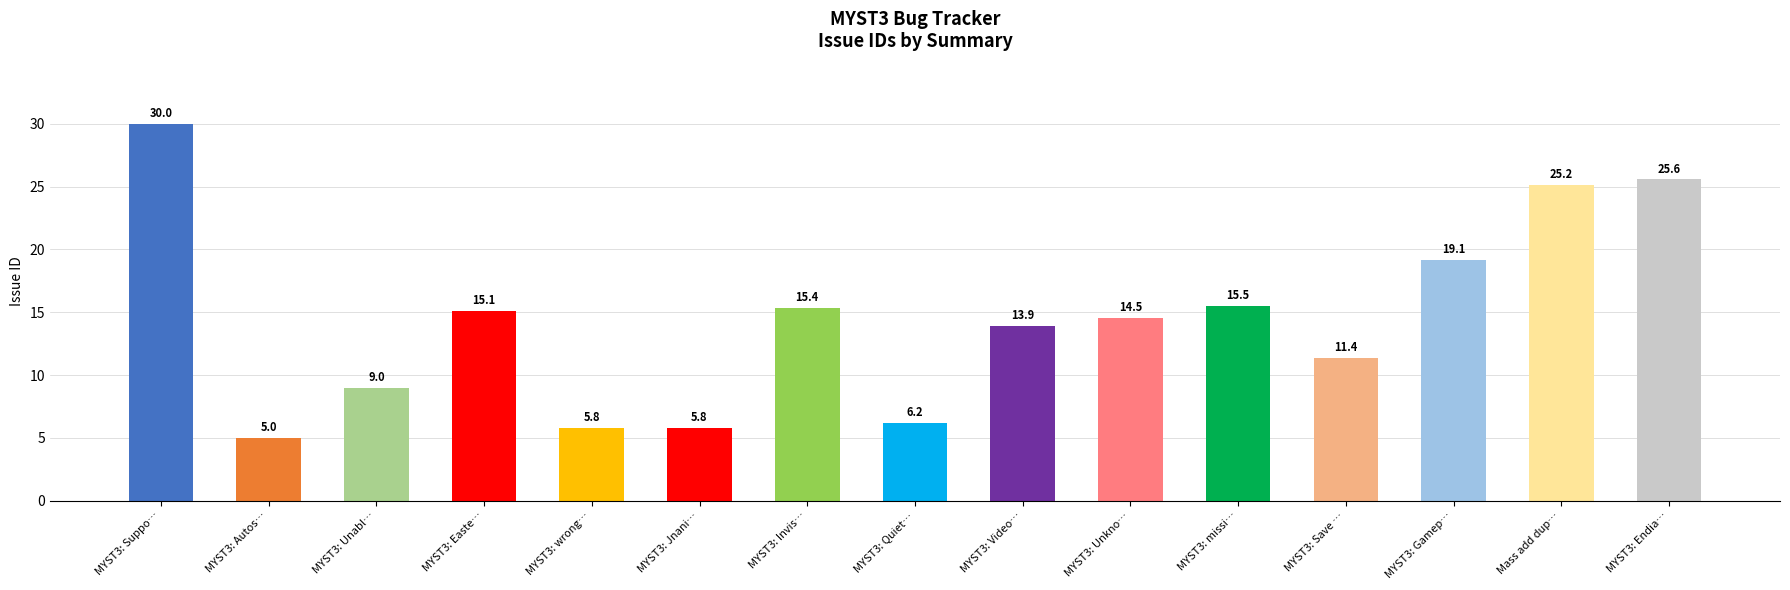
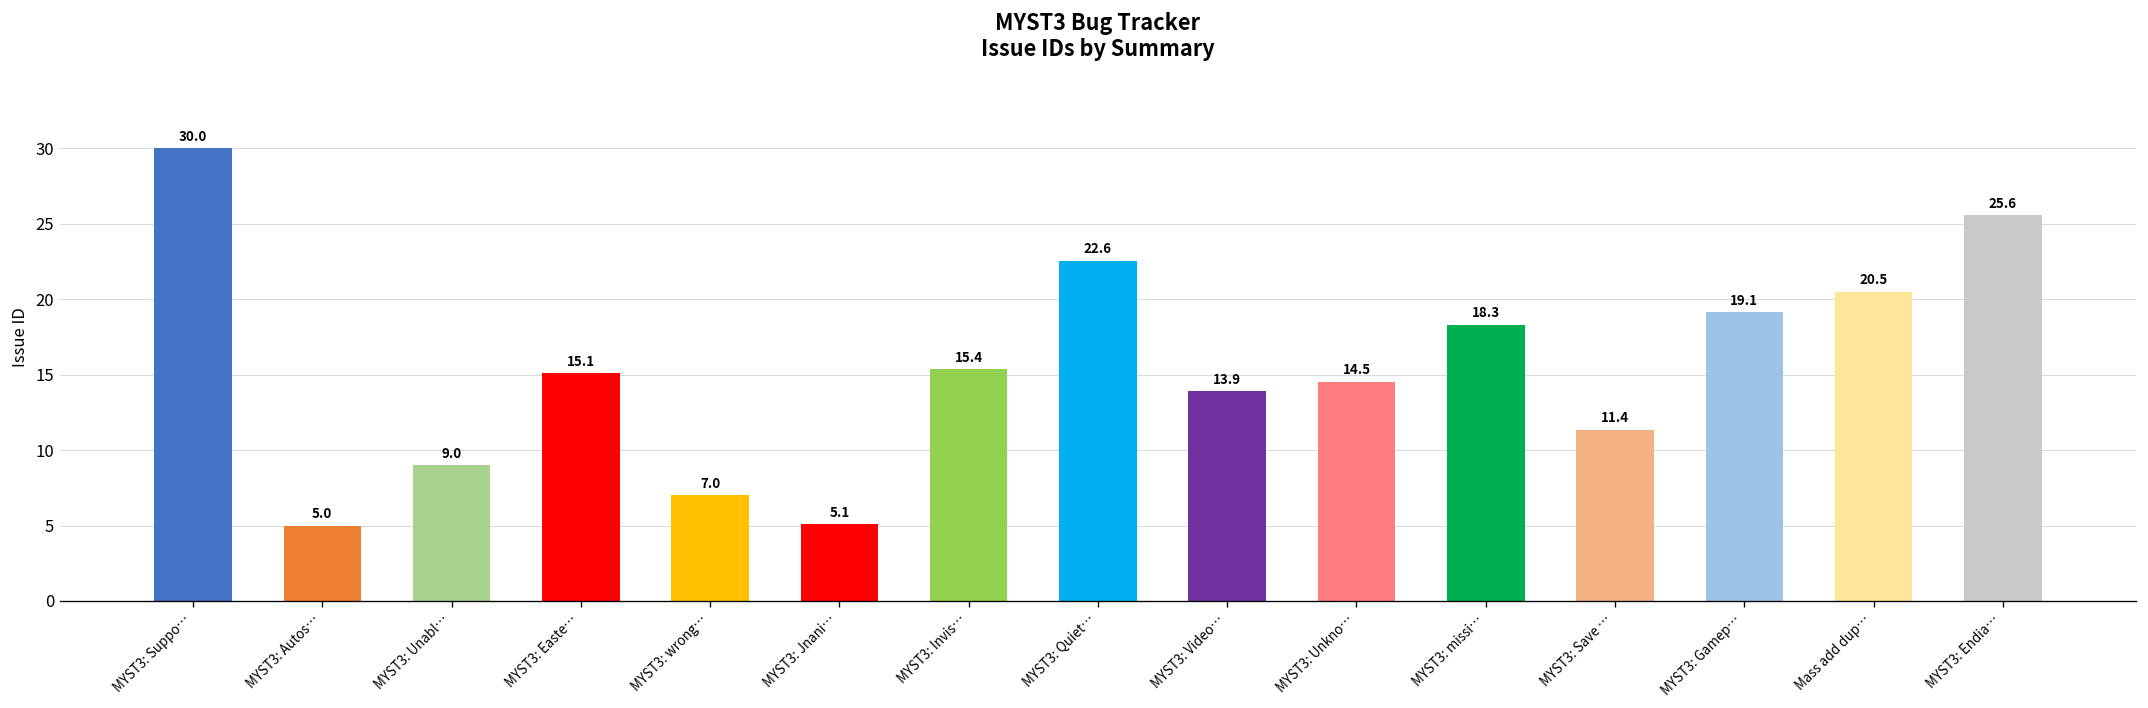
  {
    "MYST3: Suppo…": 30.0,
    "MYST3: Autos…": 5.0,
    "MYST3: Unabl…": 9.0,
    "MYST3: Easte…": 15.1,
-   "MYST3: wrong…": 5.8,
-   "MYST3: Jnani…": 5.8,
+   "MYST3: wrong…": 7.0,
+   "MYST3: Jnani…": 5.1,
    "MYST3: Invis…": 15.4,
-   "MYST3: Quiet…": 6.2,
+   "MYST3: Quiet…": 22.6,
    "MYST3: Video…": 13.9,
    "MYST3: Unkno…": 14.5,
-   "MYST3: missi…": 15.5,
+   "MYST3: missi…": 18.3,
    "MYST3: Save …": 11.4,
    "MYST3: Gamep…": 19.1,
-   "Mass add dup…": 25.2,
+   "Mass add dup…": 20.5,
    "MYST3: Endia…": 25.6
  }
